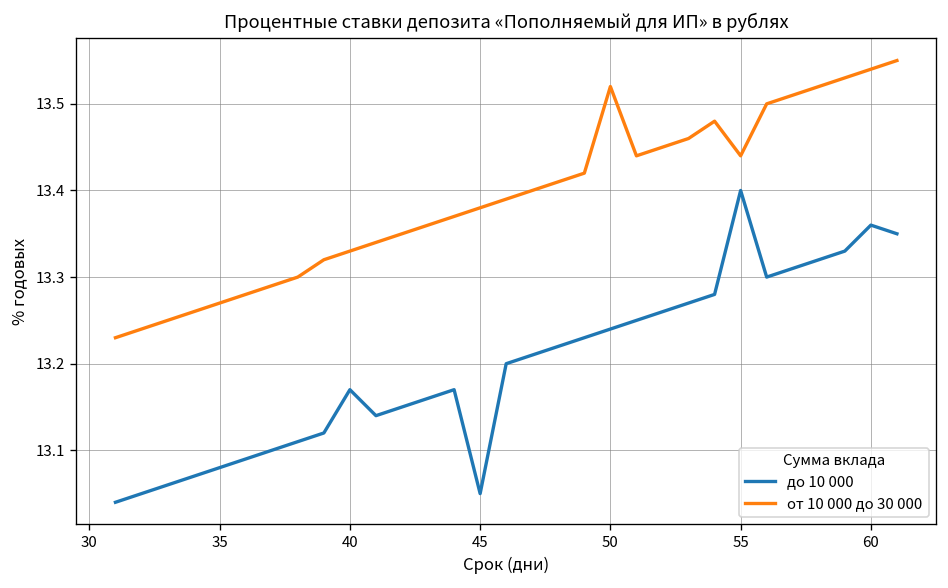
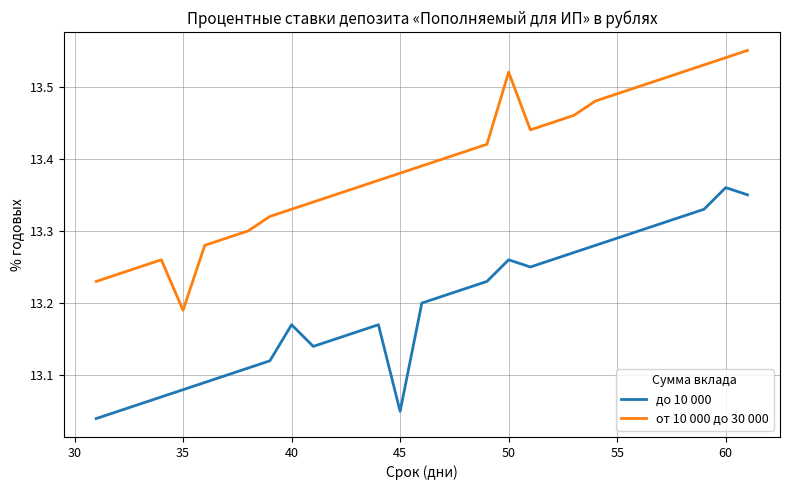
  {
    "до 10 000": {
      "35": 13.08,
      "40": 13.17,
      "45": 13.05,
-     "50": 13.24,
-     "55": 13.40,
+     "50": 13.26,
+     "55": 13.29,
      "60": 13.36
    },
    "от 10 000 до 30 000": {
-     "35": 13.27,
+     "35": 13.19,
      "40": 13.33,
      "45": 13.38,
      "50": 13.52,
-     "55": 13.44,
+     "55": 13.49,
      "60": 13.54
    }
  }
